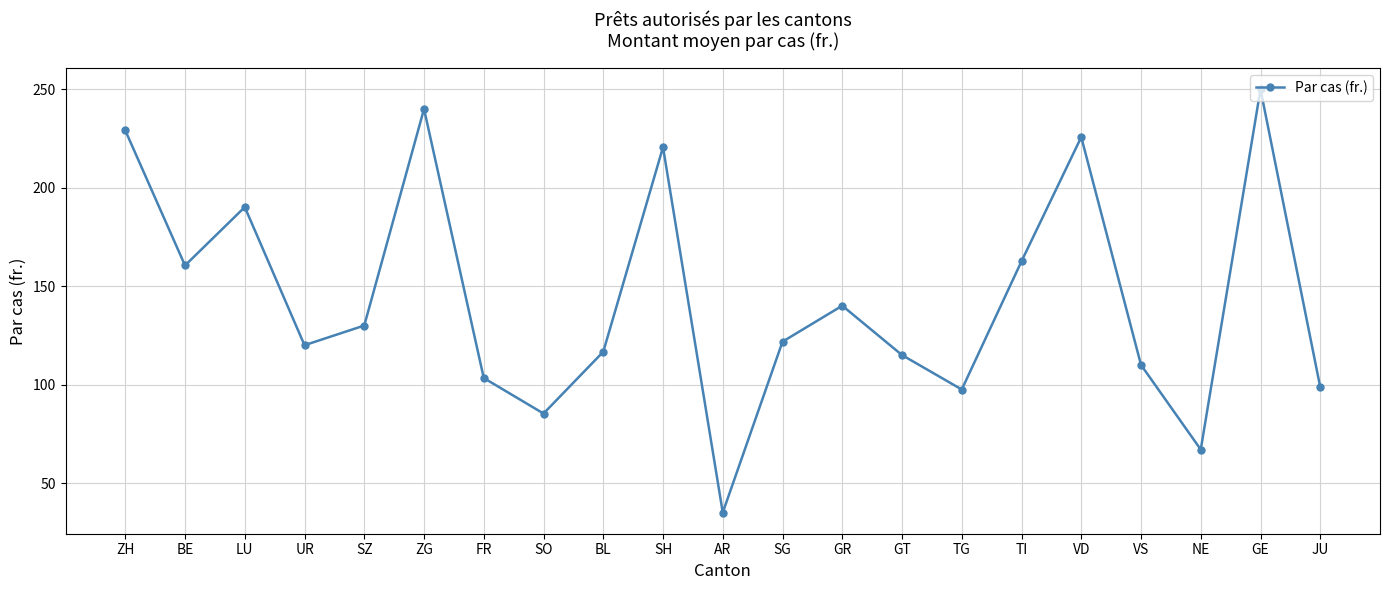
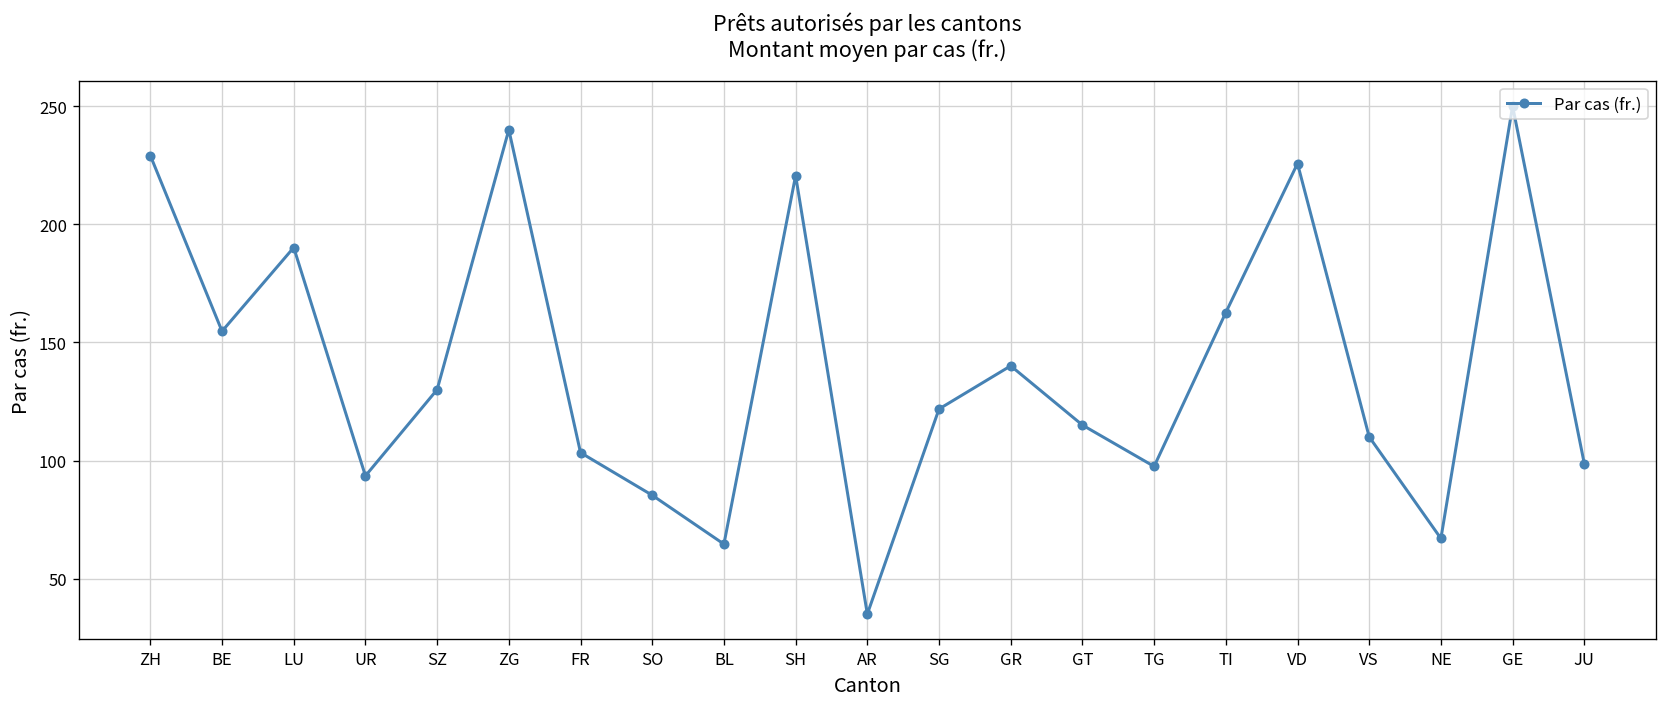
  {
    "ZH": 229,
-   "BE": 161,
+   "BE": 155,
    "LU": 190,
-   "UR": 120,
+   "UR": 94,
    "SZ": 130,
    "ZG": 240,
    "FR": 103,
    "SO": 85,
-   "BL": 117,
+   "BL": 65,
    "SH": 221,
    "AR": 35,
    "SG": 122,
    "GR": 140,
    "GT": 115,
    "TG": 98,
    "TI": 163,
    "VD": 226,
    "VS": 110,
    "NE": 67,
    "JU": 99
  }
